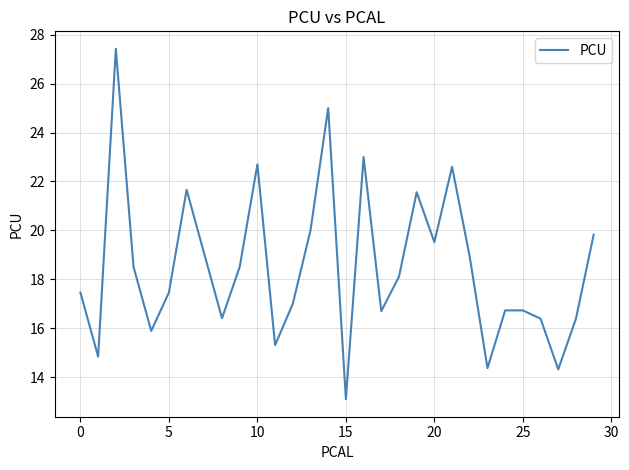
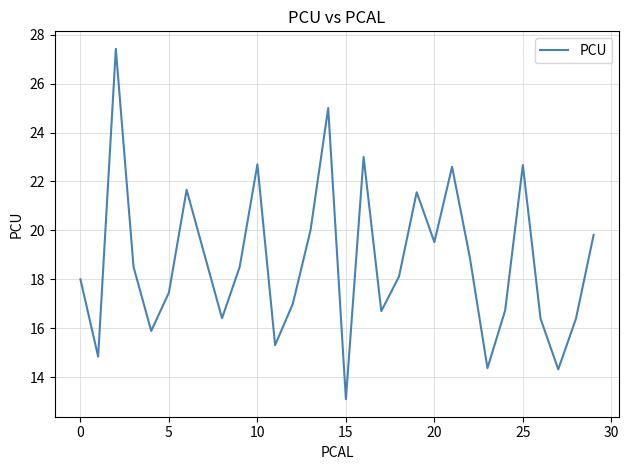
  {
-   "0": 17.5,
+   "0": 18.0,
    "5": 17.5,
    "10": 22.7,
    "15": 13.1,
    "20": 19.5,
-   "25": 16.7
+   "25": 22.7
  }
